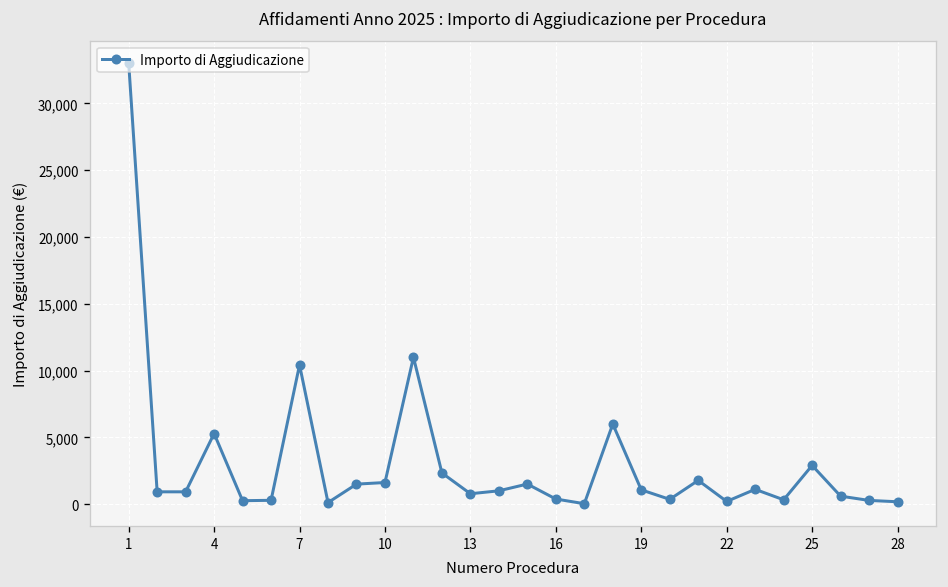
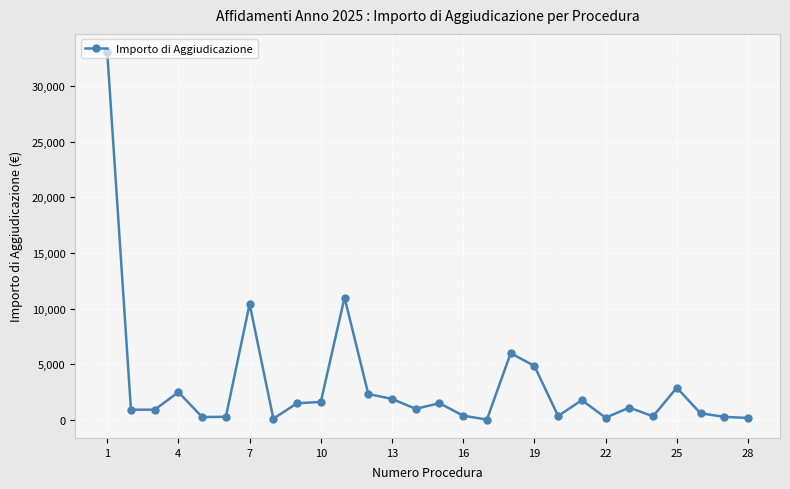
  {
-   "4": "5,300",
+   "4": "2,500",
    "7": "10,400",
    "10": "1,600",
-   "13": "800",
+   "13": "1,900",
    "16": "400",
-   "19": "1,100",
+   "19": "4,900",
    "22": "200",
    "25": "2,900",
    "28": "200"
  }
